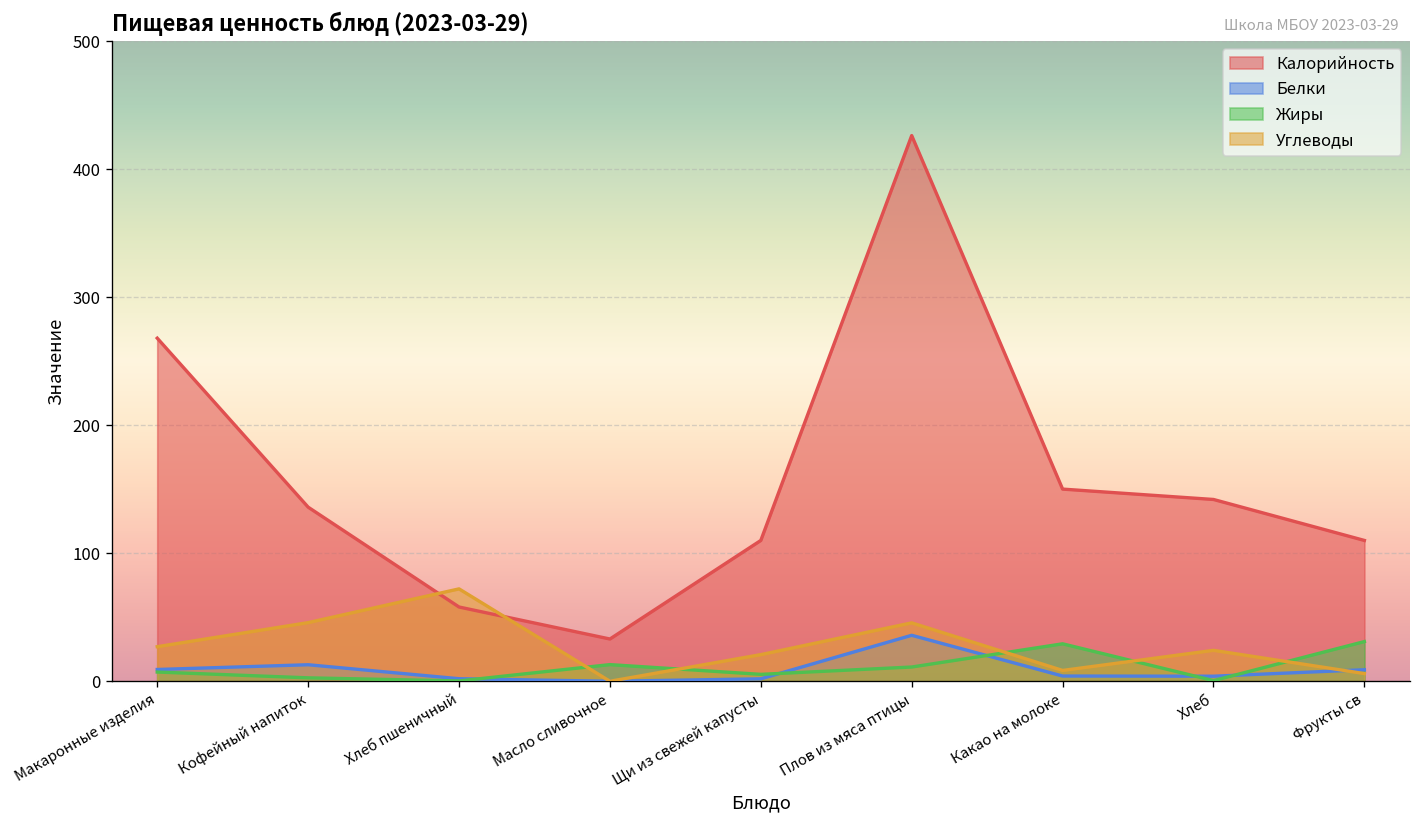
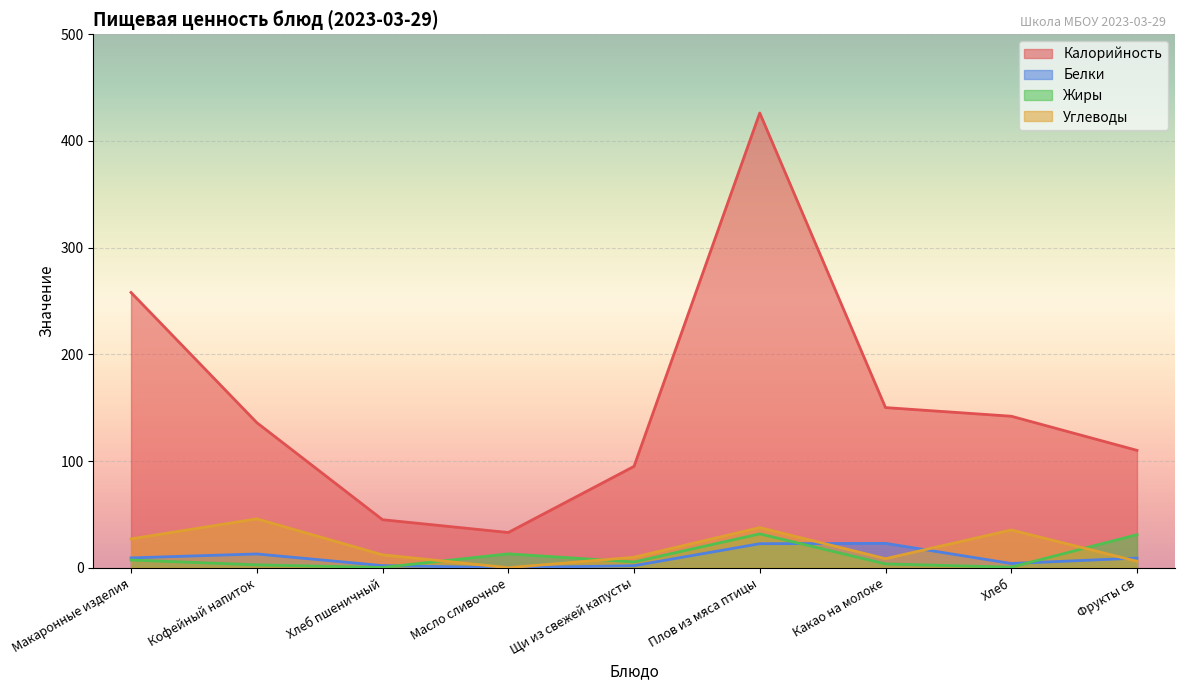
  {
    "Калорийность": {
-     "Макаронные изделия": 268,
+     "Макаронные изделия": 258,
      "Кофейный напиток": 136,
-     "Хлеб пшеничный": 58,
+     "Хлеб пшеничный": 45,
      "Масло сливочное": 33,
-     "Щи из свежей капусты": 110,
+     "Щи из свежей капусты": 95,
      "Плов из мяса птицы": 426,
      "Какао на молоке": 150,
      "Хлеб": 142,
      "Фрукты св": 110
    },
    "Белки": {
      "Кофейный напиток": 13,
      "Щи из свежей капусты": 2,
-     "Плов из мяса птицы": 36,
-     "Какао на молоке": 4,
+     "Плов из мяса птицы": 23,
+     "Какао на молоке": 23,
      "Хлеб": 4,
      "Фрукты св": 9
    },
    "Жиры": {
      "Кофейный напиток": 3,
      "Масло сливочное": 13,
      "Щи из свежей капусты": 5,
-     "Плов из мяса птицы": 11,
-     "Какао на молоке": 29,
+     "Плов из мяса птицы": 32,
+     "Какао на молоке": 4,
      "Хлеб": 1,
      "Фрукты св": 31
    },
    "Углеводы": {
      "Макаронные изделия": 27,
      "Кофейный напиток": 46,
-     "Хлеб пшеничный": 72,
-     "Щи из свежей капусты": 21,
-     "Плов из мяса птицы": 46,
+     "Хлеб пшеничный": 12,
+     "Щи из свежей капусты": 10,
+     "Плов из мяса птицы": 38,
      "Какао на молоке": 8,
-     "Хлеб": 24,
+     "Хлеб": 35,
      "Фрукты св": 6
    }
  }
